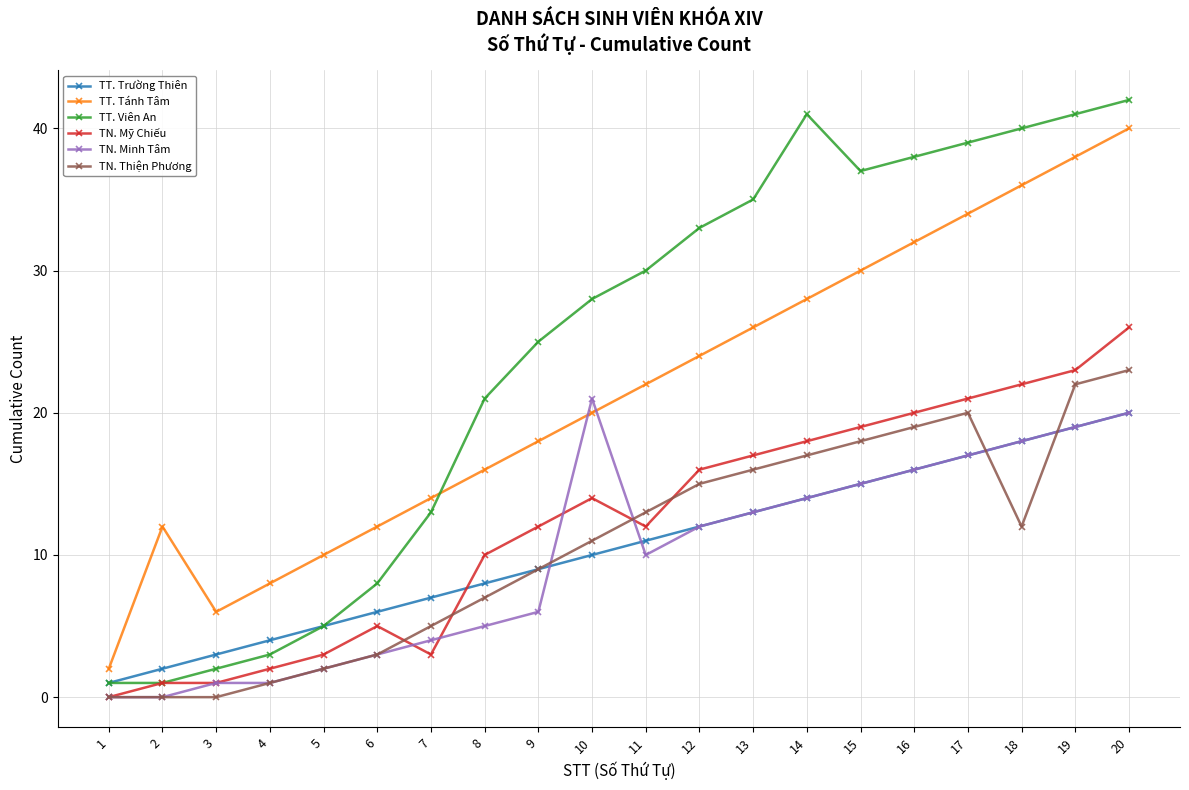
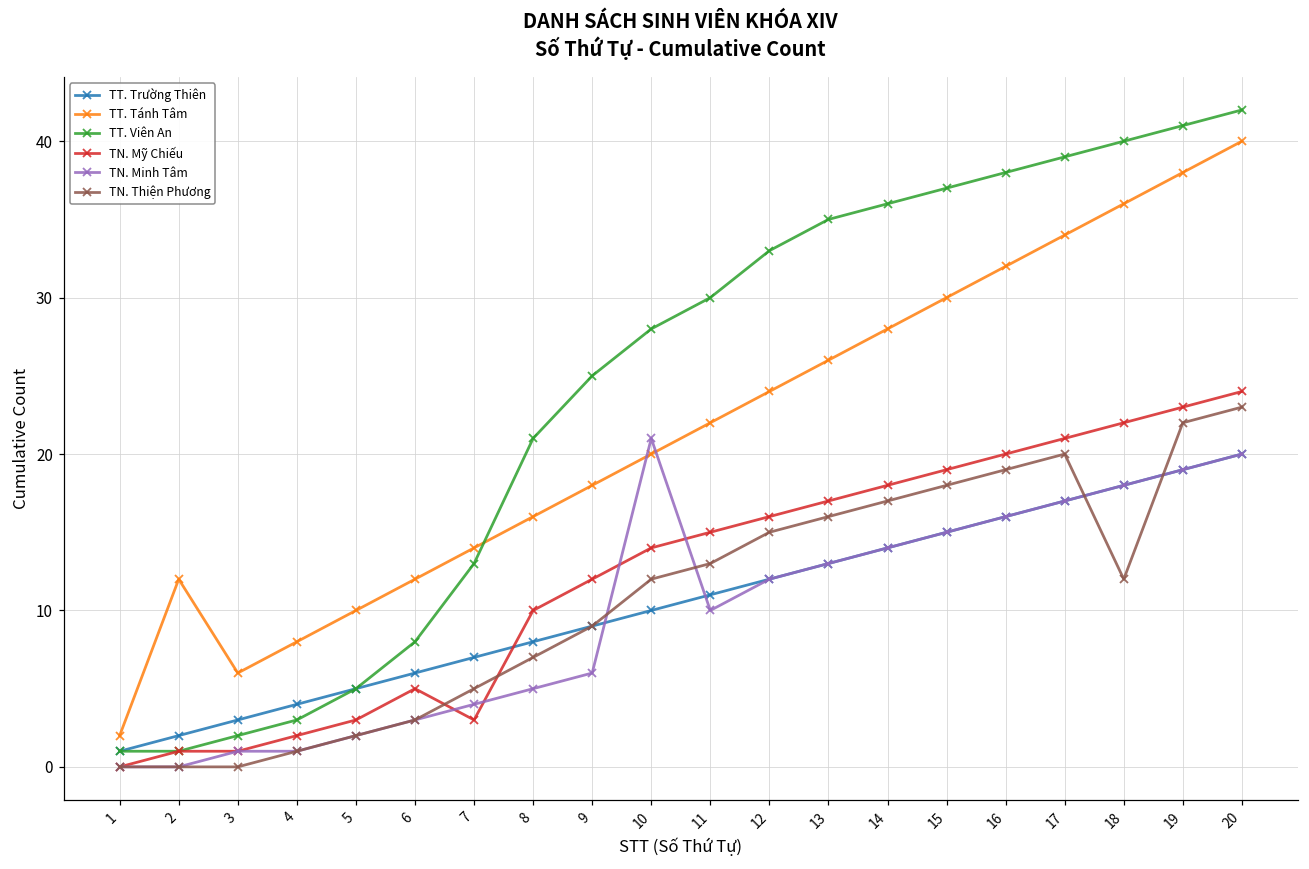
  {
    "TT. Trường Thiên": {
      "2": 2,
      "3": 3,
      "4": 4,
      "6": 6,
      "7": 7,
      "8": 8,
      "10": 10,
      "11": 11
    },
    "TT. Tánh Tâm": {
      "1": 2,
      "2": 12,
      "3": 6,
      "4": 8,
      "5": 10,
      "6": 12,
      "7": 14,
      "8": 16,
      "9": 18,
      "10": 20,
      "11": 22,
      "12": 24,
      "13": 26,
      "14": 28,
      "15": 30,
      "16": 32,
      "17": 34,
      "18": 36,
      "19": 38,
      "20": 40
    },
    "TT. Viên An": {
      "3": 2,
      "4": 3,
      "6": 8,
      "7": 13,
      "8": 21,
      "9": 25,
      "10": 28,
      "11": 30,
      "12": 33,
      "13": 35,
-     "14": 41,
+     "14": 36,
      "15": 37,
      "16": 38,
      "17": 39,
      "18": 40,
      "19": 41,
      "20": 42
    },
    "TN. Mỹ Chiếu": {
      "4": 2,
      "5": 3,
      "6": 5,
      "7": 3,
      "8": 10,
      "9": 12,
      "10": 14,
-     "11": 12,
+     "11": 15,
      "12": 16,
      "13": 17,
      "14": 18,
      "15": 19,
      "16": 20,
      "17": 21,
      "18": 22,
      "19": 23,
-     "20": 26
+     "20": 24
    },
    "TN. Minh Tâm": {
      "7": 4,
      "8": 5,
      "9": 6,
      "10": 21,
      "11": 10
    },
    "TN. Thiện Phương": {
      "3": 0,
      "7": 5,
      "8": 7,
-     "10": 11,
+     "10": 12,
      "11": 13,
      "12": 15,
      "13": 16,
      "14": 17,
      "15": 18,
      "16": 19,
      "17": 20,
      "18": 12,
      "19": 22,
      "20": 23
    }
  }
